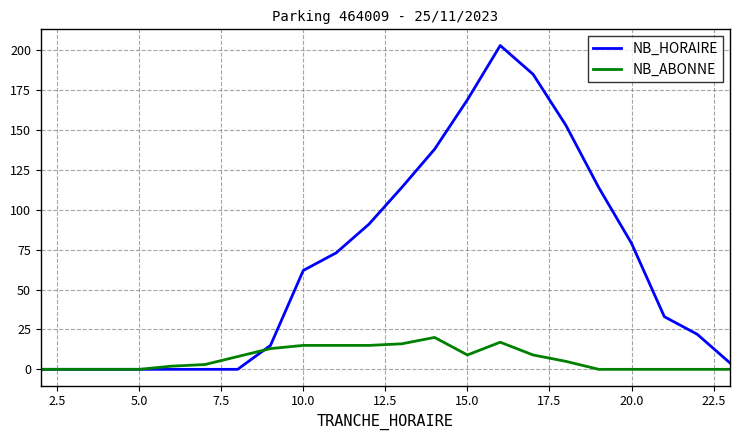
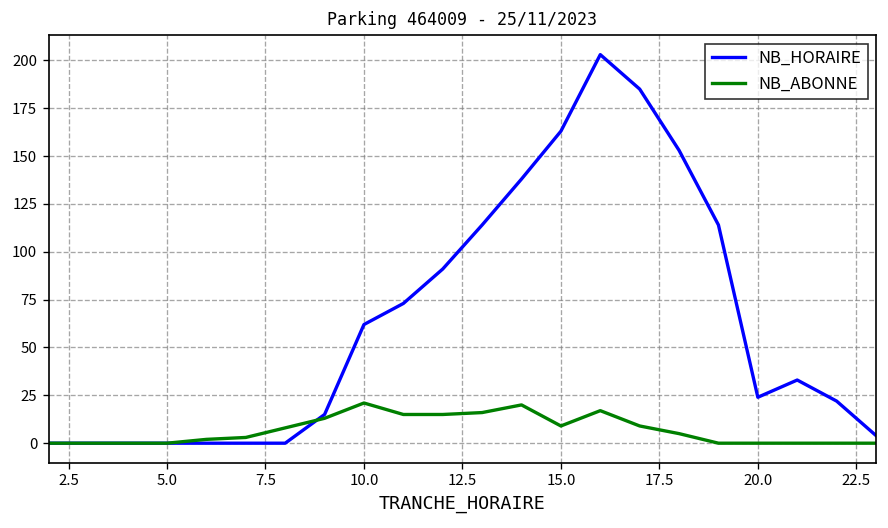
  {
    "NB_HORAIRE": {
      "10.0": 62,
-     "15.0": 169,
-     "20.0": 79
+     "15.0": 163,
+     "20.0": 24
    },
    "NB_ABONNE": {
-     "10.0": 15,
+     "10.0": 21,
      "15.0": 9,
      "20.0": 0
    }
  }
